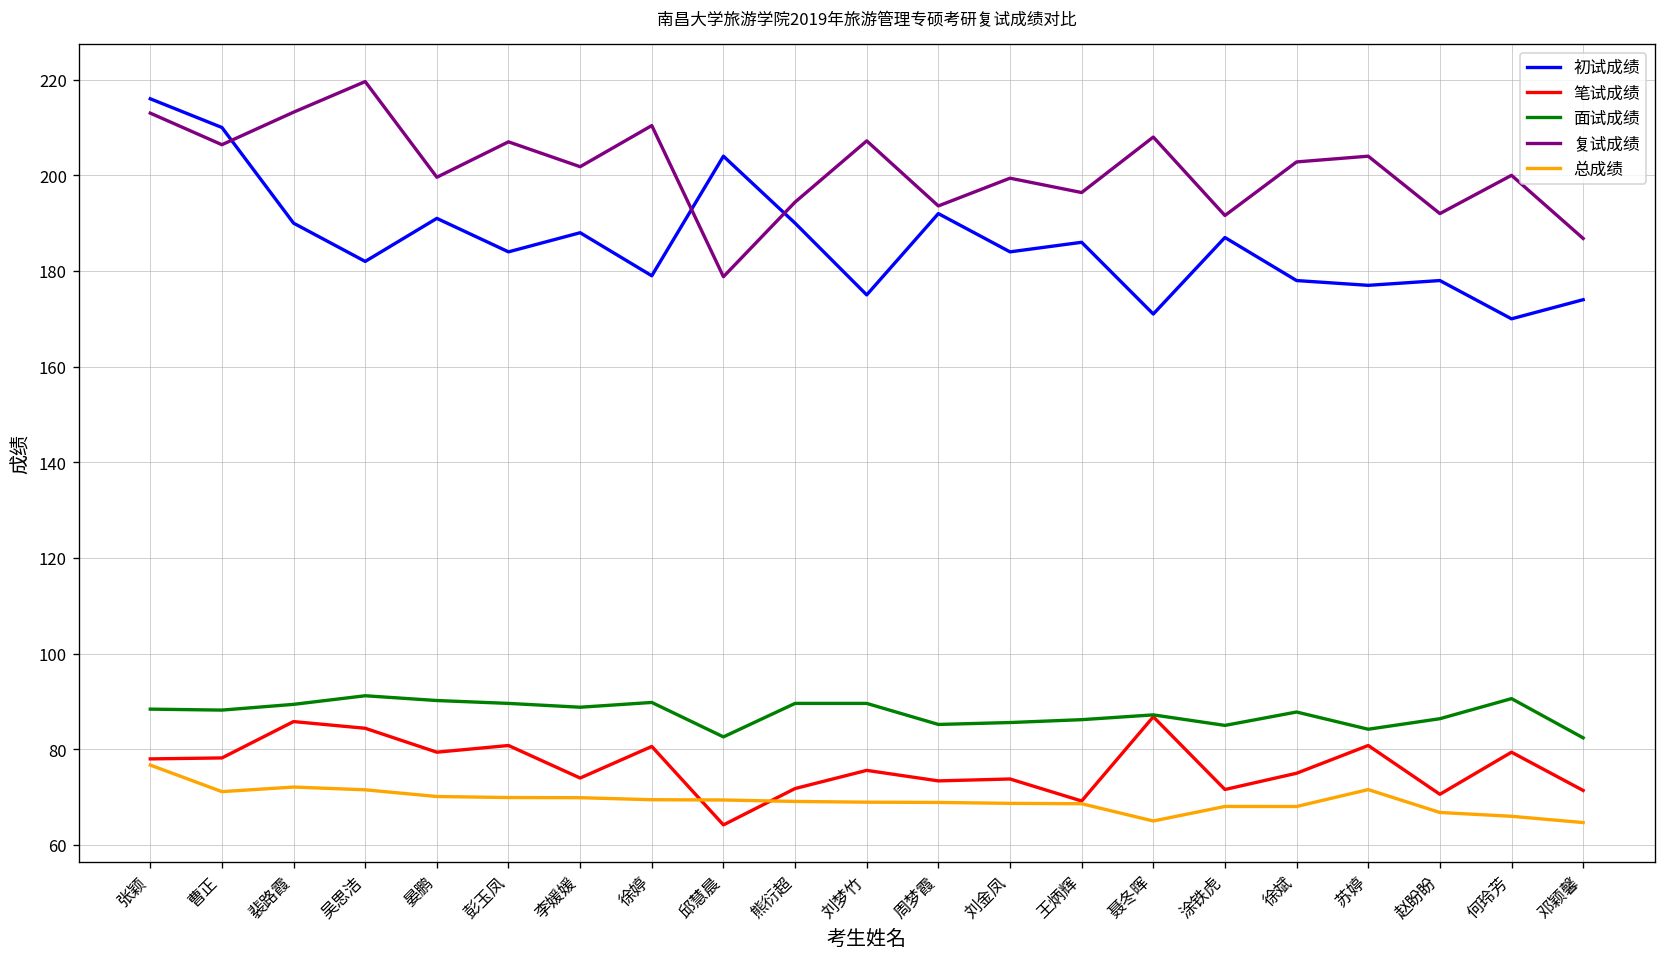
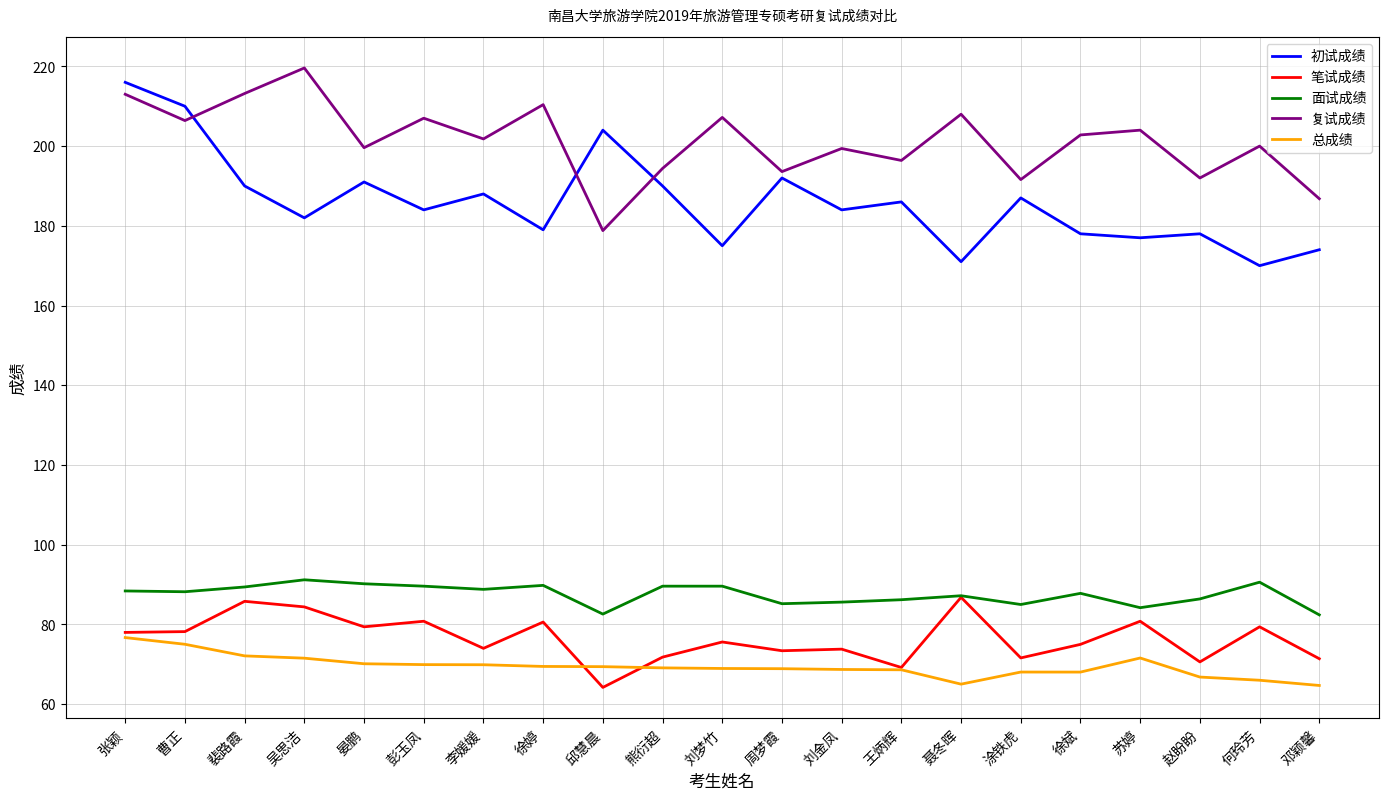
  {
    "初试成绩": {
      "张颖": 216,
      "曹正": 210,
      "裴路霞": 190,
      "吴思洁": 182,
      "晏鹏": 191,
      "彭玉凤": 184,
      "李媛媛": 188,
      "徐婷": 179,
      "邱慧晨": 204,
      "熊衍超": 190,
      "刘梦竹": 175,
      "周梦霞": 192,
      "刘金凤": 184,
      "王炳辉": 186,
      "聂冬晖": 171,
      "涂铁虎": 187,
      "徐斌": 178,
      "苏婷": 177,
      "赵盼盼": 178,
      "何玲芳": 170,
      "邓颖馨": 174
    },
    "笔试成绩": {
      "张颖": 78,
      "曹正": 78,
      "裴路霞": 86,
      "吴思洁": 84,
      "晏鹏": 79,
      "彭玉凤": 81,
      "李媛媛": 74,
      "徐婷": 81,
      "邱慧晨": 64,
      "熊衍超": 72,
      "刘梦竹": 76,
      "周梦霞": 73,
      "刘金凤": 74,
      "涂铁虎": 72,
      "徐斌": 75,
      "苏婷": 81,
      "赵盼盼": 71,
      "何玲芳": 79,
      "邓颖馨": 71
    },
    "面试成绩": {
      "张颖": 88,
      "曹正": 88,
      "裴路霞": 89,
      "吴思洁": 91,
      "晏鹏": 90,
      "彭玉凤": 90,
      "李媛媛": 89,
      "徐婷": 90,
      "邱慧晨": 83,
      "熊衍超": 90,
      "刘梦竹": 90,
      "周梦霞": 85,
      "刘金凤": 86,
      "王炳辉": 86,
      "涂铁虎": 85,
      "徐斌": 88,
      "苏婷": 84,
      "赵盼盼": 86,
      "何玲芳": 91,
      "邓颖馨": 82
    },
    "复试成绩": {
      "张颖": 213,
      "曹正": 206,
      "裴路霞": 213,
      "吴思洁": 220,
      "晏鹏": 200,
      "彭玉凤": 207,
      "李媛媛": 202,
      "徐婷": 210,
      "邱慧晨": 179,
      "熊衍超": 194,
      "刘梦竹": 207,
      "周梦霞": 194,
      "刘金凤": 199,
      "王炳辉": 196,
      "聂冬晖": 208,
      "涂铁虎": 192,
      "徐斌": 203,
      "苏婷": 204,
      "赵盼盼": 192,
      "何玲芳": 200,
      "邓颖馨": 187
    },
    "总成绩": {
      "张颖": 77,
-     "曹正": 71,
+     "曹正": 75,
      "裴路霞": 72,
      "吴思洁": 72,
      "晏鹏": 70,
      "彭玉凤": 70,
      "李媛媛": 70,
      "徐婷": 69,
      "邱慧晨": 69,
      "熊衍超": 69,
      "刘梦竹": 69,
      "周梦霞": 69,
      "刘金凤": 69,
      "聂冬晖": 65,
      "涂铁虎": 68,
      "徐斌": 68,
      "苏婷": 72,
      "赵盼盼": 67,
      "何玲芳": 66,
      "邓颖馨": 65
    }
  }
